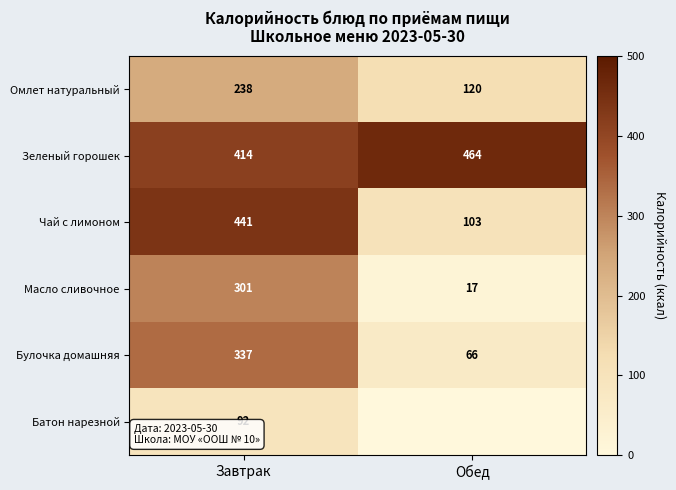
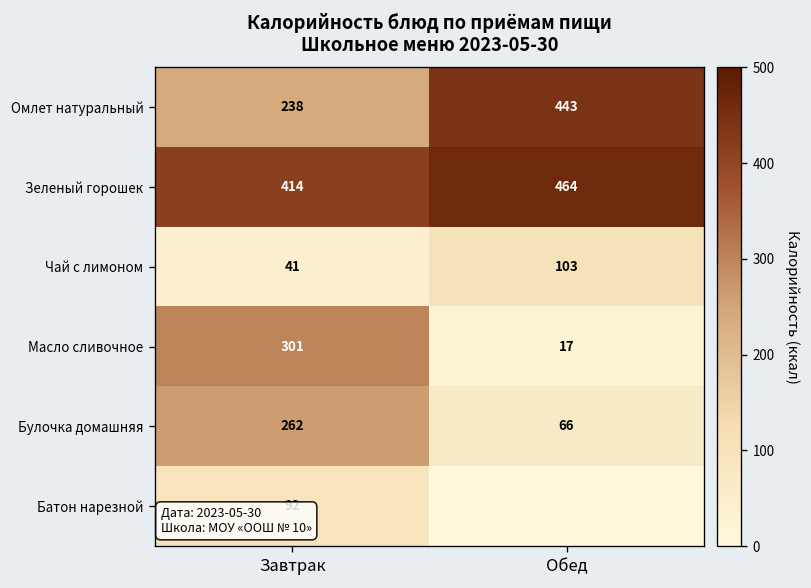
  {
    "Омлет натуральный": {
      "Завтрак": 238,
-     "Обед": 120
+     "Обед": 443
    },
    "Зеленый горошек": {
      "Завтрак": 414,
      "Обед": 464
    },
    "Чай с лимоном": {
-     "Завтрак": 441,
+     "Завтрак": 41,
      "Обед": 103
    },
    "Масло сливочное": {
      "Завтрак": 301,
      "Обед": 17
    },
    "Булочка домашняя": {
-     "Завтрак": 337,
+     "Завтрак": 262,
      "Обед": 66
    }
  }
